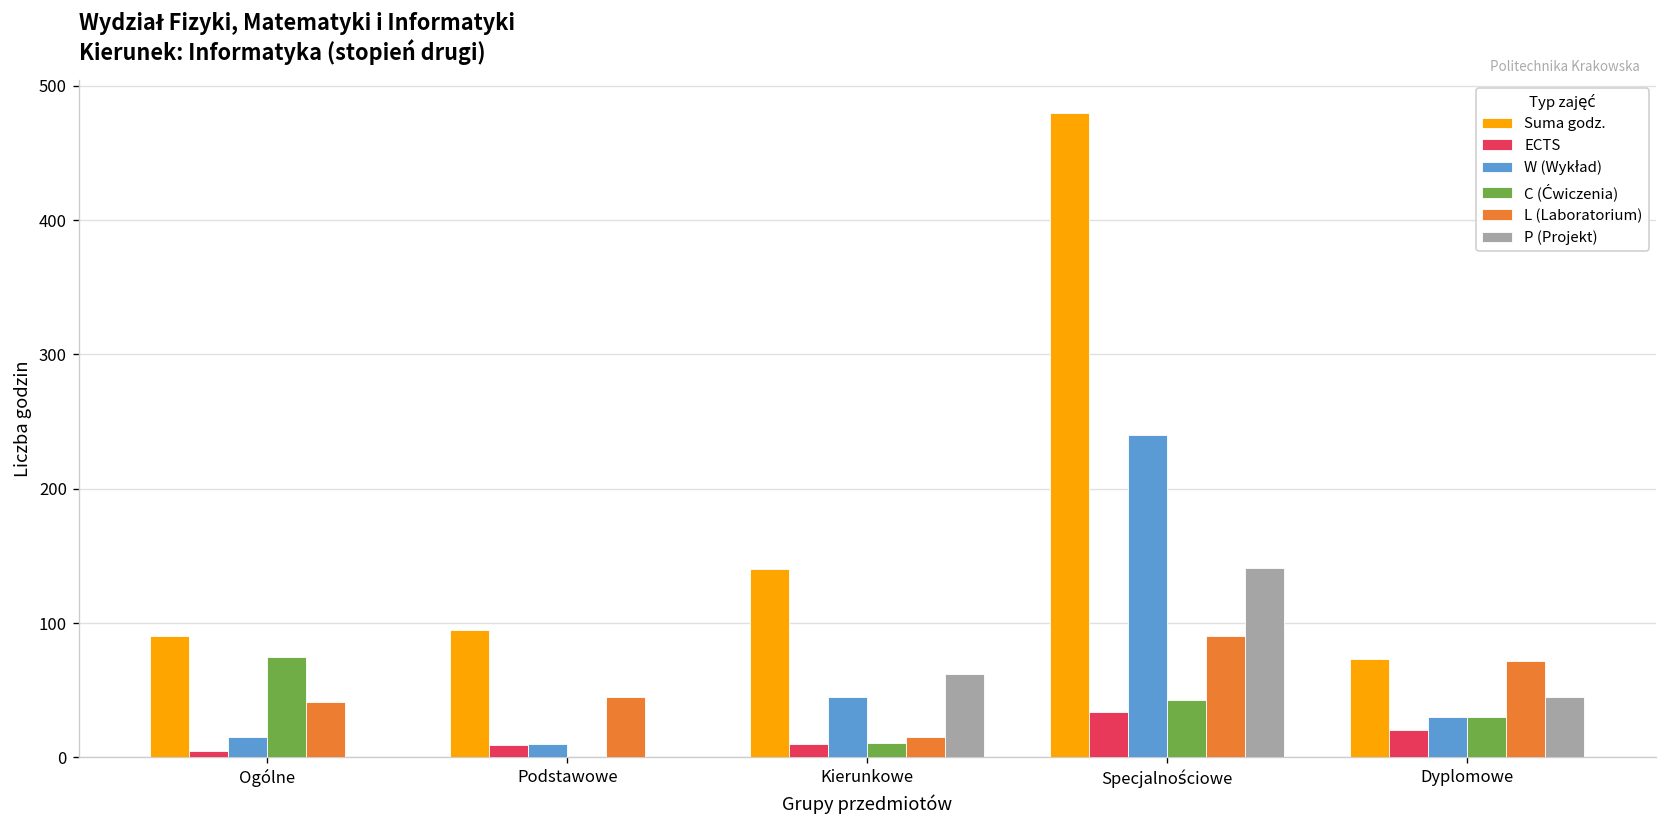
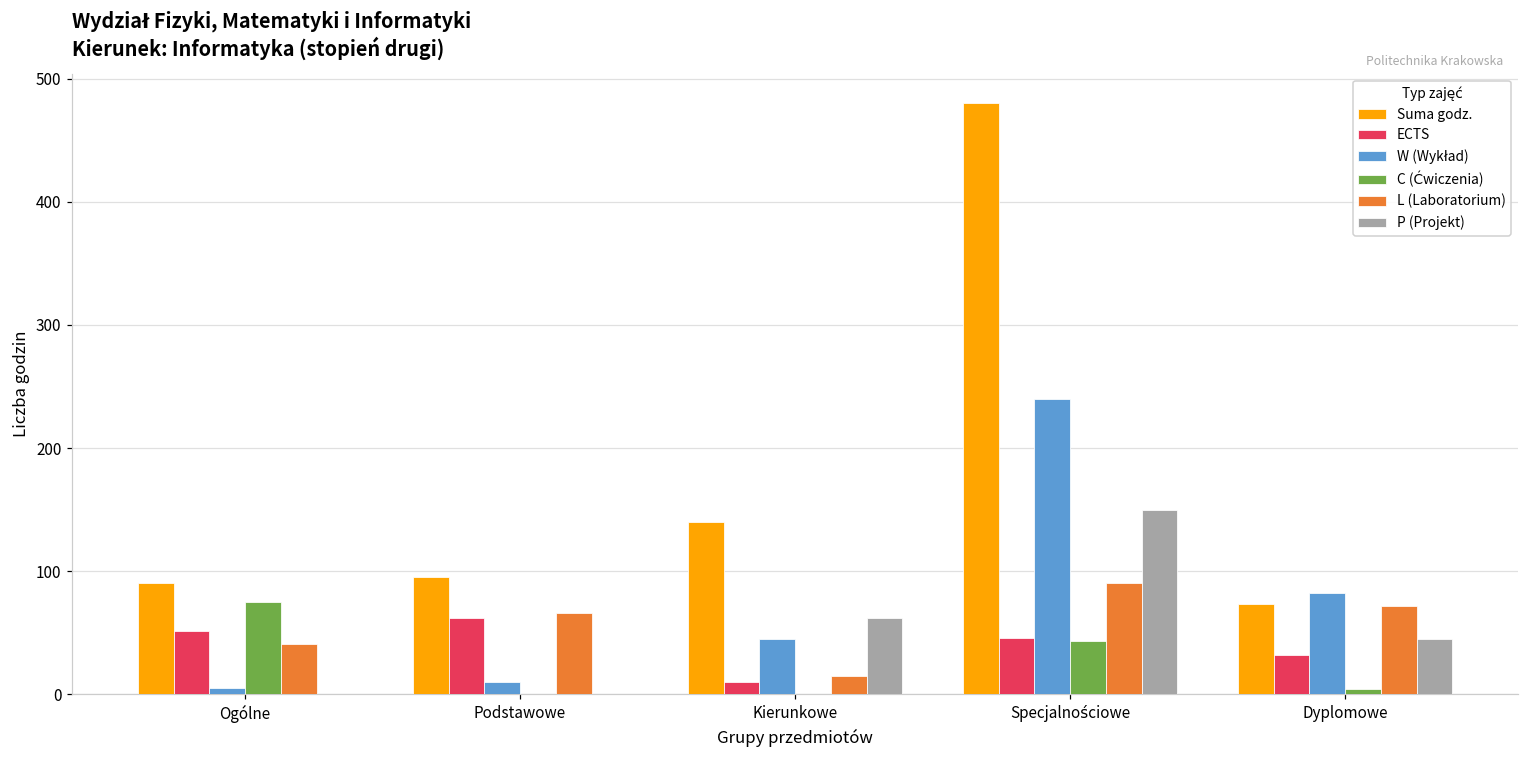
  {
    "Suma godz.": {
      "Ogólne": 90,
      "Podstawowe": 95,
      "Kierunkowe": 140,
      "Specjalnościowe": 480,
      "Dyplomowe": 73
    },
    "ECTS": {
-     "Ogólne": 5,
-     "Podstawowe": 9,
+     "Ogólne": 51,
+     "Podstawowe": 62,
      "Kierunkowe": 10,
-     "Specjalnościowe": 34,
-     "Dyplomowe": 20
+     "Specjalnościowe": 46,
+     "Dyplomowe": 32
    },
    "W (Wykład)": {
-     "Ogólne": 15,
+     "Ogólne": 5,
      "Podstawowe": 10,
      "Kierunkowe": 45,
      "Specjalnościowe": 240,
-     "Dyplomowe": 30
+     "Dyplomowe": 82
    },
    "C (Ćwiczenia)": {
      "Ogólne": 75,
      "Podstawowe": 0,
-     "Kierunkowe": 11,
+     "Kierunkowe": 0,
      "Specjalnościowe": 43,
-     "Dyplomowe": 30
+     "Dyplomowe": 4
    },
    "L (Laboratorium)": {
      "Ogólne": 41,
-     "Podstawowe": 45,
+     "Podstawowe": 66,
      "Kierunkowe": 15,
      "Specjalnościowe": 90,
      "Dyplomowe": 72
    },
    "P (Projekt)": {
      "Ogólne": 0,
      "Podstawowe": 0,
      "Kierunkowe": 62,
-     "Specjalnościowe": 141,
+     "Specjalnościowe": 150,
      "Dyplomowe": 45
    }
  }
